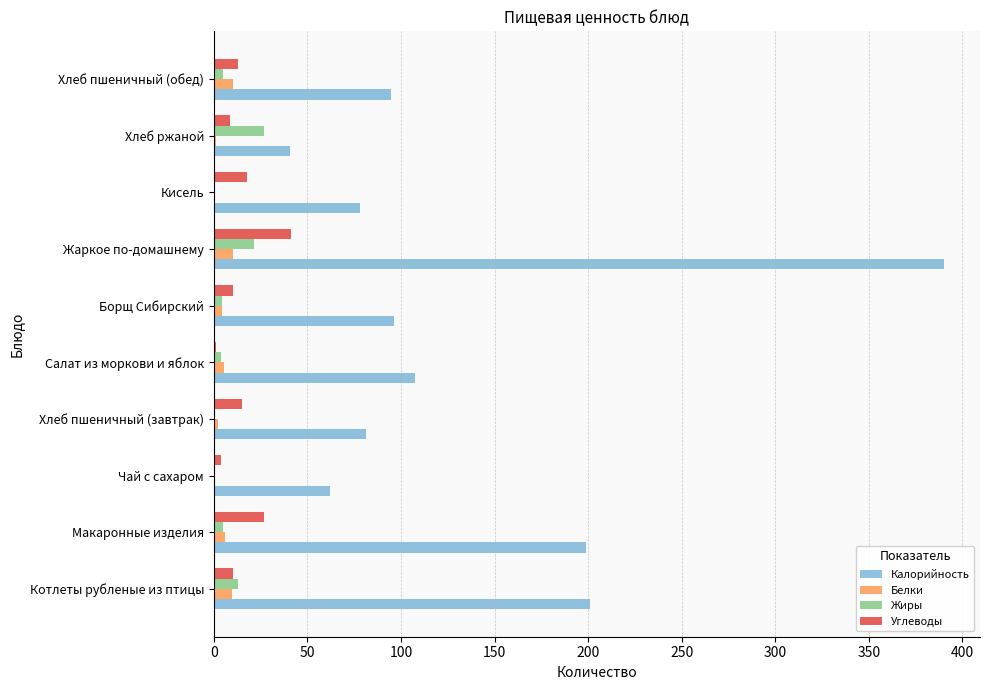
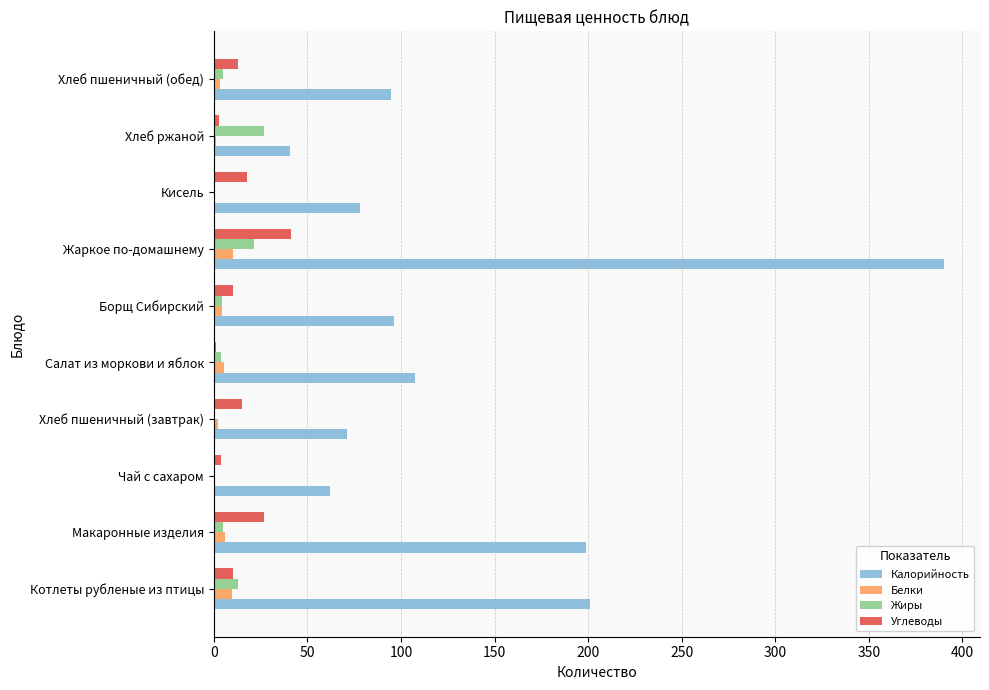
  {
    "Калорийность": {
      "Хлеб пшеничный (обед)": 95,
      "Хлеб ржаной": 41,
      "Кисель": 78,
      "Жаркое по-домашнему": 390,
      "Борщ Сибирский": 96,
      "Салат из моркови и яблок": 107,
-     "Хлеб пшеничный (завтрак)": 82,
+     "Хлеб пшеничный (завтрак)": 71,
      "Чай с сахаром": 62,
      "Макаронные изделия": 199,
      "Котлеты рубленые из птицы": 201
    },
    "Белки": {
-     "Хлеб пшеничный (обед)": 10,
+     "Хлеб пшеничный (обед)": 3,
      "Жаркое по-домашнему": 10,
      "Борщ Сибирский": 5,
      "Салат из моркови и яблок": 5,
      "Хлеб пшеничный (завтрак)": 2,
      "Макаронные изделия": 6,
      "Котлеты рубленые из птицы": 10
    },
    "Жиры": {
      "Хлеб пшеничный (обед)": 5,
      "Хлеб ржаной": 27,
      "Жаркое по-домашнему": 21,
      "Борщ Сибирский": 5,
      "Салат из моркови и яблок": 4,
      "Чай с сахаром": 0,
      "Макаронные изделия": 5,
      "Котлеты рубленые из птицы": 13
    },
    "Углеводы": {
      "Хлеб пшеничный (обед)": 13,
-     "Хлеб ржаной": 9,
+     "Хлеб ржаной": 3,
      "Кисель": 18,
      "Жаркое по-домашнему": 41,
      "Борщ Сибирский": 10,
      "Хлеб пшеничный (завтрак)": 15,
      "Чай с сахаром": 4,
      "Макаронные изделия": 27,
      "Котлеты рубленые из птицы": 10
    }
  }
